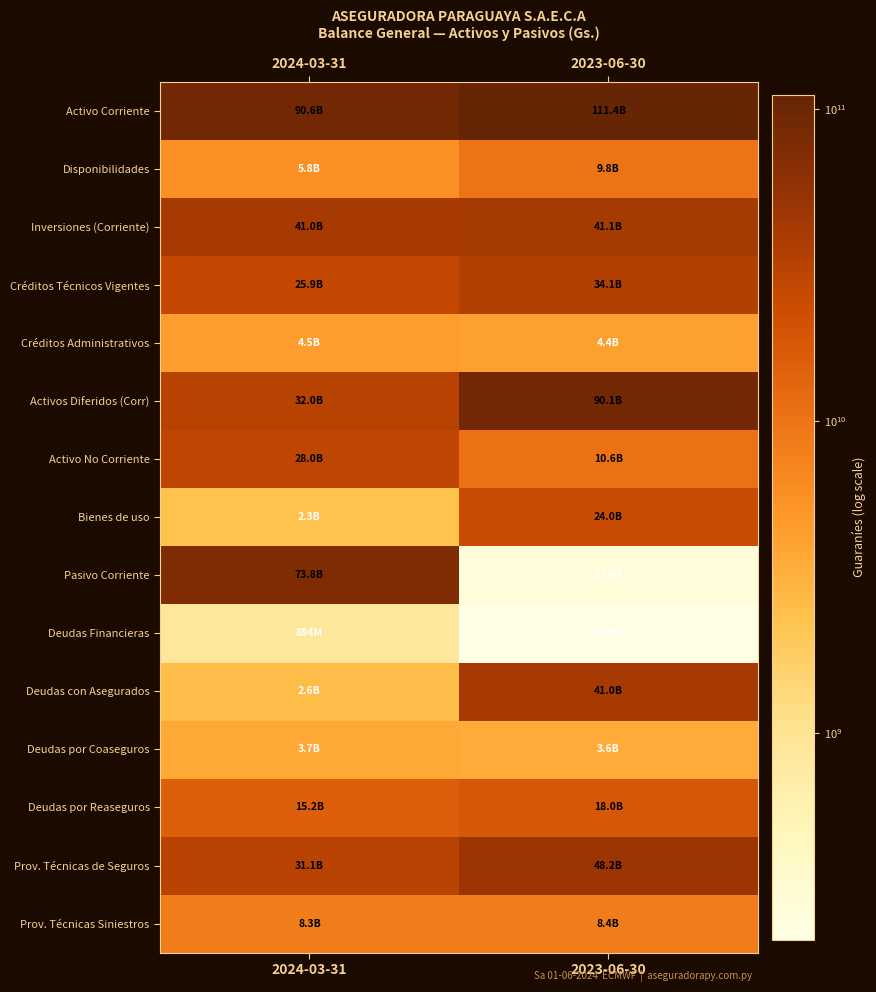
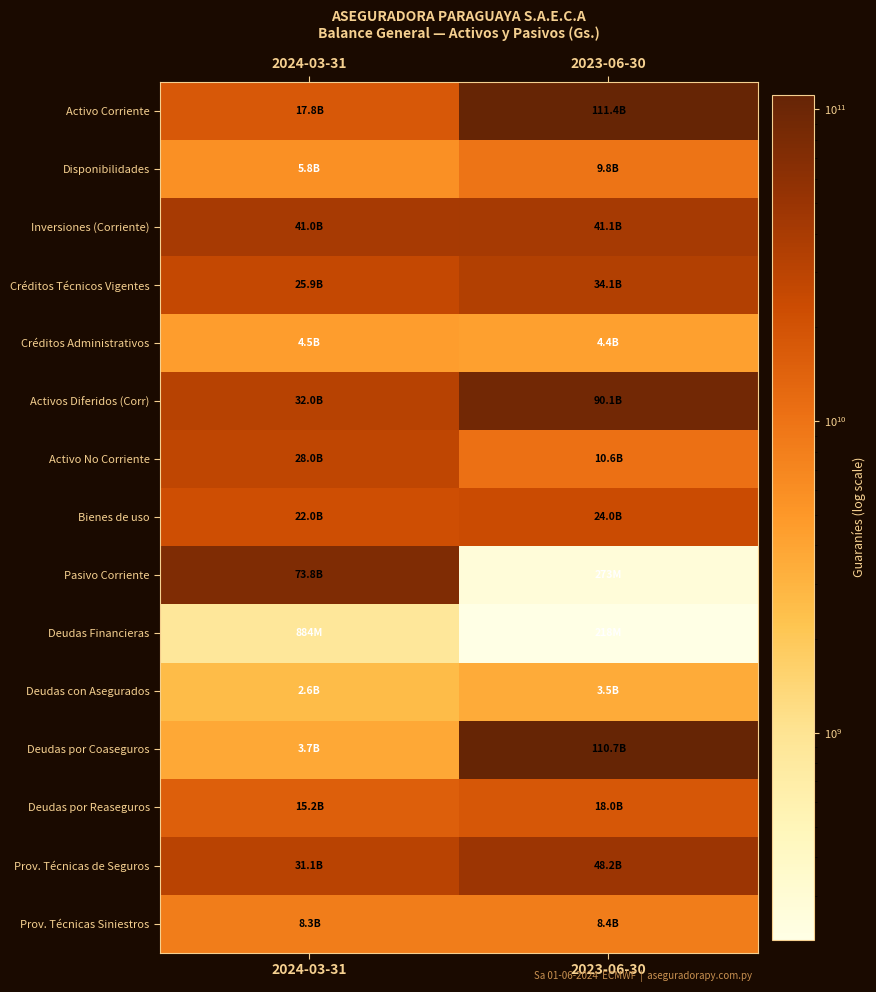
  {
    "Activo Corriente": {
-     "2024-03-31": "90.6B",
+     "2024-03-31": "17.8B",
      "2023-06-30": "111.4B"
    },
    "Disponibilidades": {
      "2024-03-31": "5.8B",
      "2023-06-30": "9.8B"
    },
    "Inversiones (Corriente)": {
      "2024-03-31": "41.0B",
      "2023-06-30": "41.1B"
    },
    "Créditos Técnicos Vigentes": {
      "2024-03-31": "25.9B",
      "2023-06-30": "34.1B"
    },
    "Créditos Administrativos": {
      "2024-03-31": "4.5B",
      "2023-06-30": "4.4B"
    },
    "Activos Diferidos (Corr)": {
      "2024-03-31": "32.0B",
      "2023-06-30": "90.1B"
    },
    "Activo No Corriente": {
      "2024-03-31": "28.0B",
      "2023-06-30": "10.6B"
    },
    "Bienes de uso": {
-     "2024-03-31": "2.3B",
+     "2024-03-31": "22.0B",
      "2023-06-30": "24.0B"
    },
    "Pasivo Corriente": {
      "2024-03-31": "73.8B"
    },
    "Deudas Financieras": {
      "2024-03-31": "884M"
    },
    "Deudas con Asegurados": {
      "2024-03-31": "2.6B",
-     "2023-06-30": "41.0B"
+     "2023-06-30": "3.5B"
    },
    "Deudas por Coaseguros": {
      "2024-03-31": "3.7B",
-     "2023-06-30": "3.6B"
+     "2023-06-30": "110.7B"
    },
    "Deudas por Reaseguros": {
      "2024-03-31": "15.2B",
      "2023-06-30": "18.0B"
    },
    "Prov. Técnicas de Seguros": {
      "2024-03-31": "31.1B",
      "2023-06-30": "48.2B"
    },
    "Prov. Técnicas Siniestros": {
      "2024-03-31": "8.3B",
      "2023-06-30": "8.4B"
    }
  }
